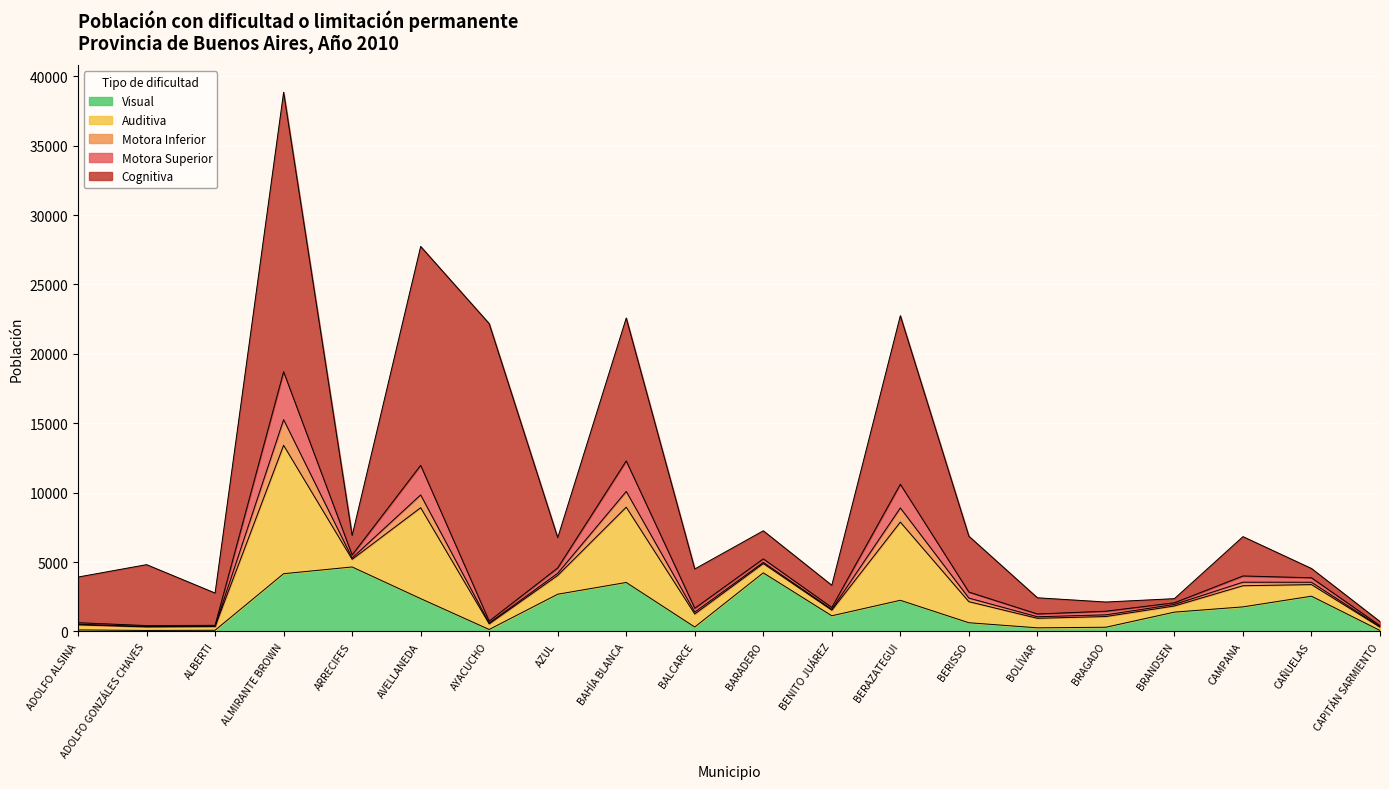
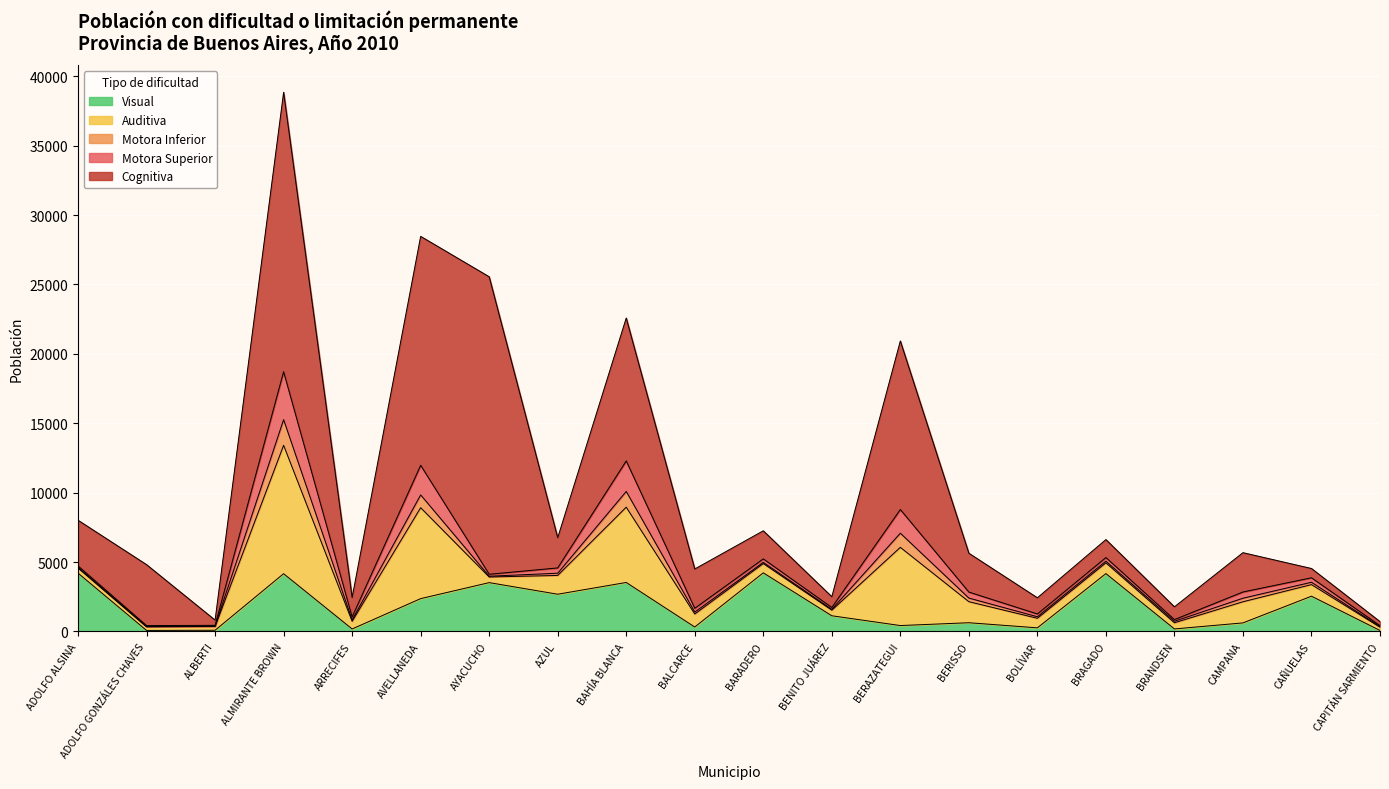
  {
    "Visual": {
-     "ADOLFO ALSINA": 100,
+     "ADOLFO ALSINA": 4200,
      "ADOLFO GONZÁLES CHAVES": 100,
      "ALBERTI": 100,
      "ALMIRANTE BROWN": 4200,
-     "ARRECIFES": 4600,
+     "ARRECIFES": 200,
      "AVELLANEDA": 2400,
-     "AYACUCHO": 100,
+     "AYACUCHO": 3500,
      "AZUL": 2700,
      "BAHÍA BLANCA": 3500,
      "BALCARCE": 300,
      "BARADERO": 4200,
      "BENITO JUÁREZ": 1100,
-     "BERAZATEGUI": 2200,
+     "BERAZATEGUI": 400,
      "BERISSO": 600,
      "BOLÍVAR": 300,
-     "BRAGADO": 300,
-     "BRANDSEN": 1400,
-     "CAMPANA": 1800,
+     "BRAGADO": 4200,
+     "BRANDSEN": 200,
+     "CAMPANA": 600,
      "CAÑUELAS": 2500,
      "CAPITÁN SARMIENTO": 100
    },
    "Cognitiva": {
      "ADOLFO ALSINA": 3300,
      "ADOLFO GONZÁLES CHAVES": 4400,
-     "ALBERTI": 2300,
+     "ALBERTI": 400,
      "ALMIRANTE BROWN": 20100,
      "ARRECIFES": 1400,
-     "AVELLANEDA": 15800,
+     "AVELLANEDA": 16500,
      "AYACUCHO": 21400,
      "AZUL": 2200,
      "BAHÍA BLANCA": 10300,
      "BALCARCE": 2800,
      "BARADERO": 2000,
-     "BENITO JUÁREZ": 1600,
+     "BENITO JUÁREZ": 800,
      "BERAZATEGUI": 12100,
-     "BERISSO": 4000,
+     "BERISSO": 2800,
      "BOLÍVAR": 1200,
-     "BRAGADO": 700,
-     "BRANDSEN": 300,
+     "BRAGADO": 1300,
+     "BRANDSEN": 900,
      "CAMPANA": 2800,
      "CAÑUELAS": 700,
      "CAPITÁN SARMIENTO": 300
    }
  }
